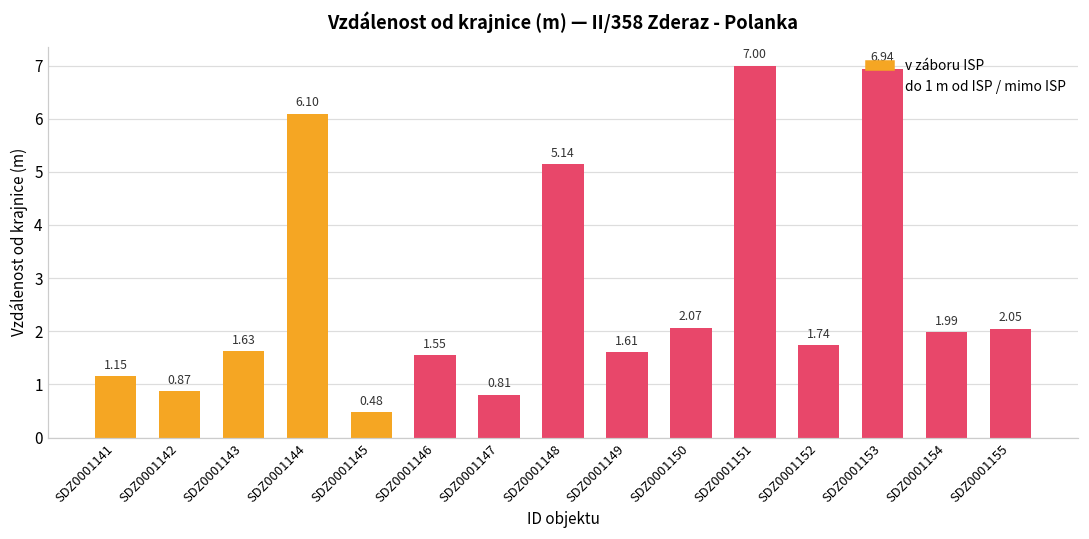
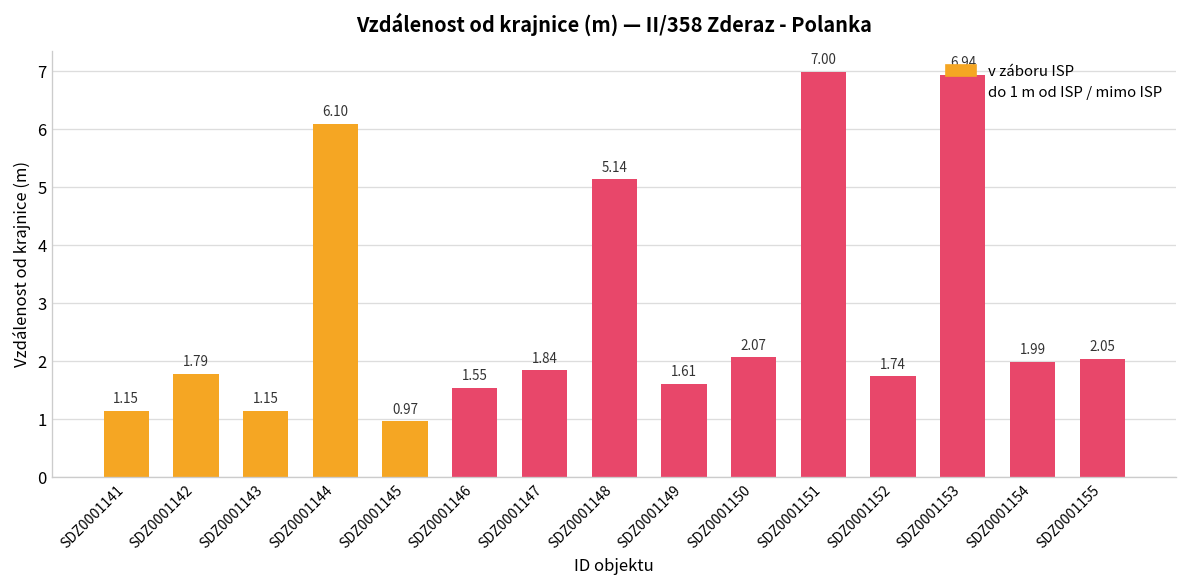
  {
    "SDZ0001141": 1.15,
-   "SDZ0001142": 0.87,
-   "SDZ0001143": 1.63,
+   "SDZ0001142": 1.79,
+   "SDZ0001143": 1.15,
    "SDZ0001144": 6.10,
-   "SDZ0001145": 0.48,
+   "SDZ0001145": 0.97,
    "SDZ0001146": 1.55,
-   "SDZ0001147": 0.81,
+   "SDZ0001147": 1.84,
    "SDZ0001148": 5.14,
    "SDZ0001149": 1.61,
    "SDZ0001150": 2.07,
    "SDZ0001151": 7.00,
    "SDZ0001152": 1.74,
    "SDZ0001153": 6.94,
    "SDZ0001154": 1.99,
    "SDZ0001155": 2.05
  }
